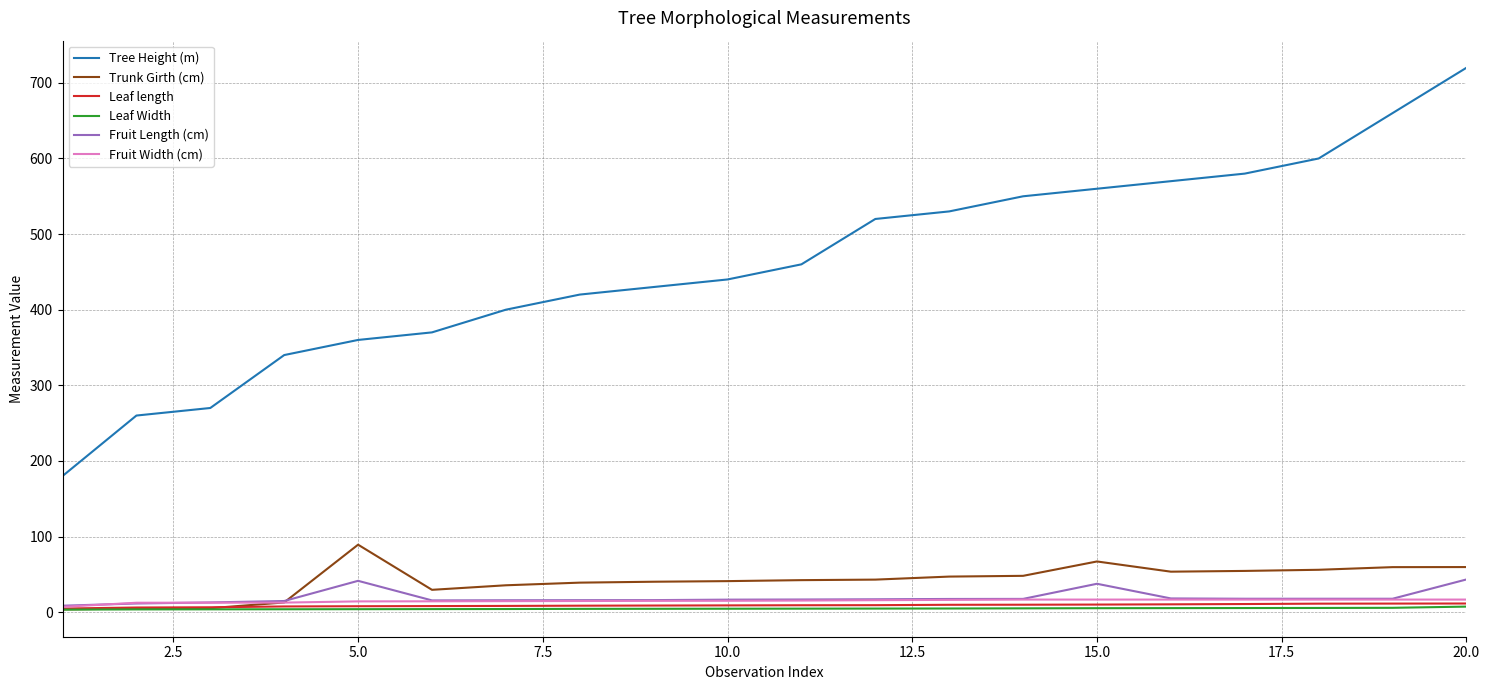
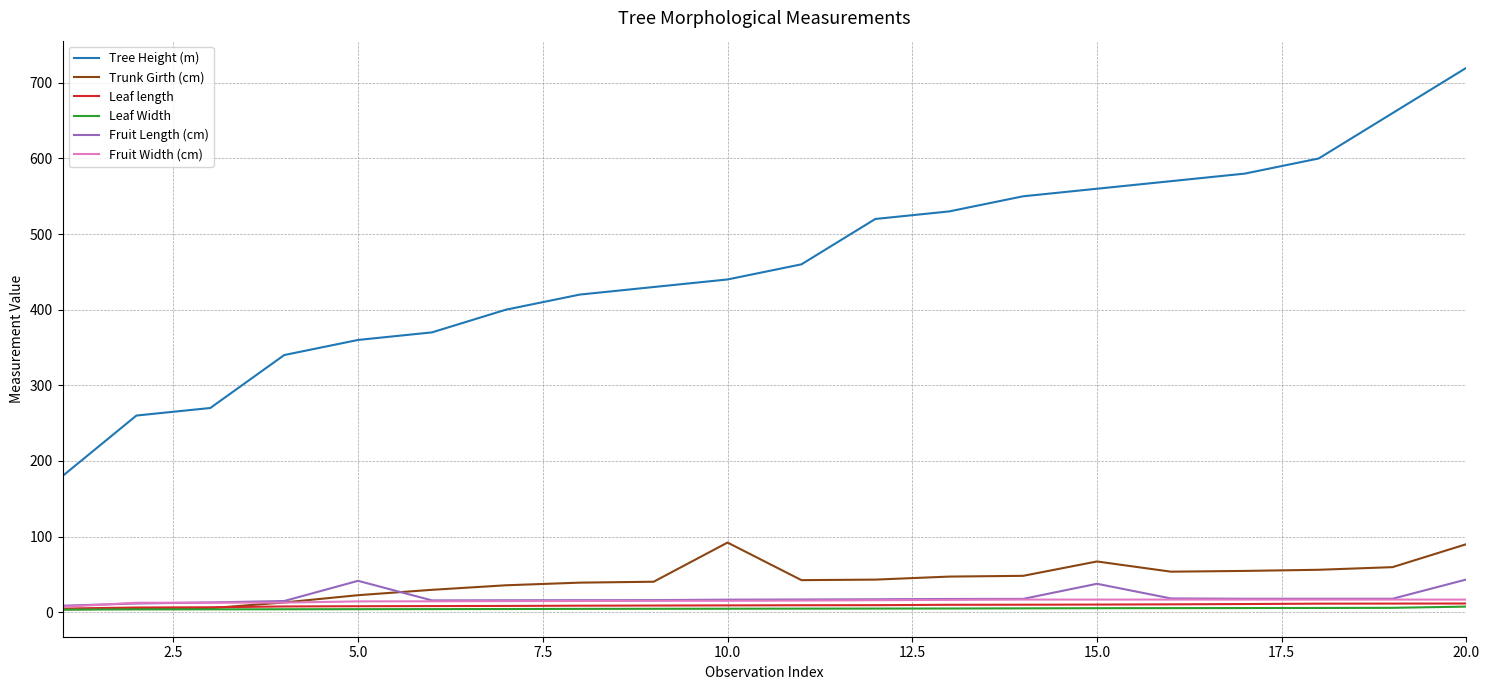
  {
    "Tree Height (m)": {
      "5.0": 360,
      "10.0": 440,
      "15.0": 560,
      "20.0": 720
    },
    "Trunk Girth (cm)": {
-     "5.0": 90,
-     "10.0": 40,
+     "5.0": 20,
+     "10.0": 90,
      "15.0": 70,
-     "20.0": 60
+     "20.0": 90
    },
    "Leaf length": {
      "5.0": 10,
      "10.0": 10,
      "15.0": 10,
      "20.0": 10
    },
    "Leaf Width": {
      "5.0": 0,
      "10.0": 0,
      "15.0": 10,
      "20.0": 10
    },
    "Fruit Length (cm)": {
      "5.0": 40,
      "15.0": 40,
      "20.0": 40
    },
    "Fruit Width (cm)": {
      "5.0": 10,
      "15.0": 20,
      "20.0": 20
    }
  }
